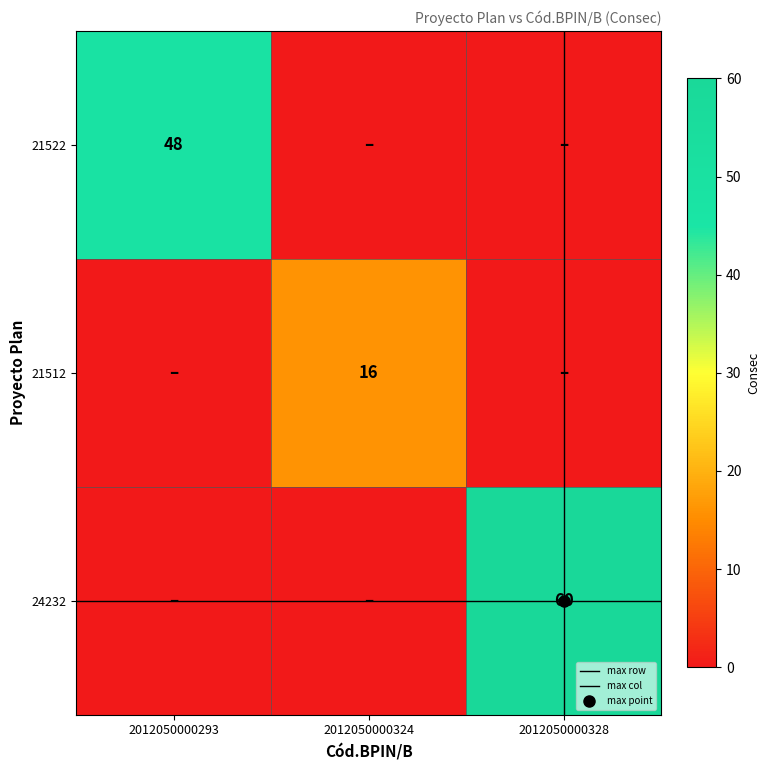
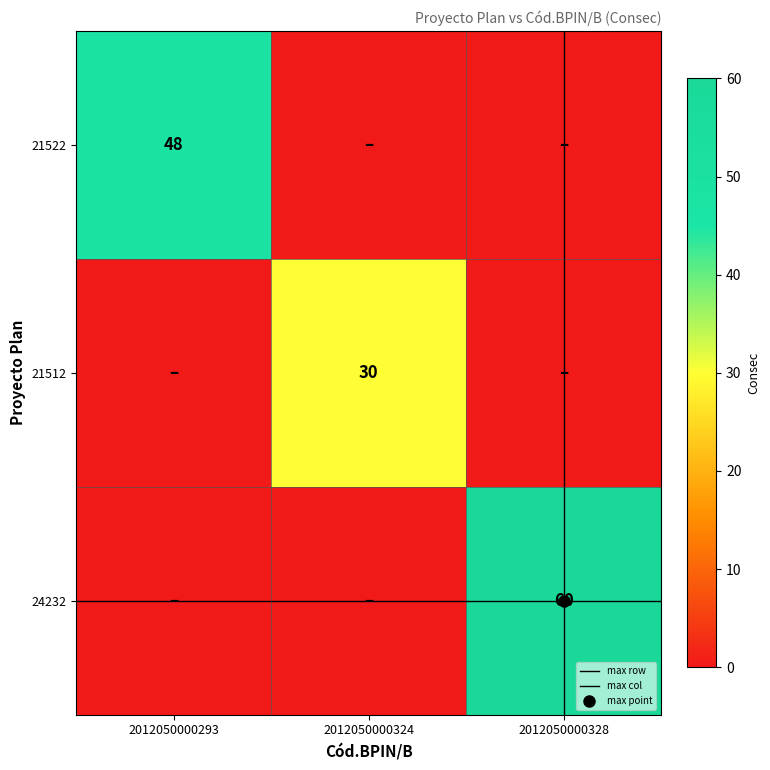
  {
    "21522": {
      "2012050000293": 48
    },
    "21512": {
-     "2012050000324": 16
+     "2012050000324": 30
    }
  }
